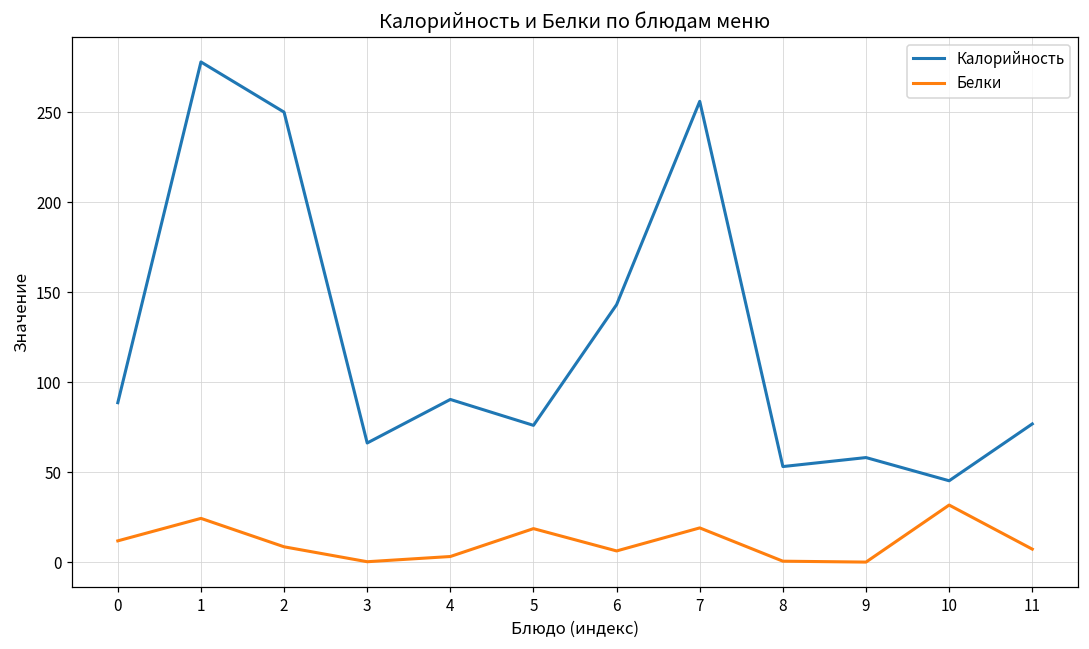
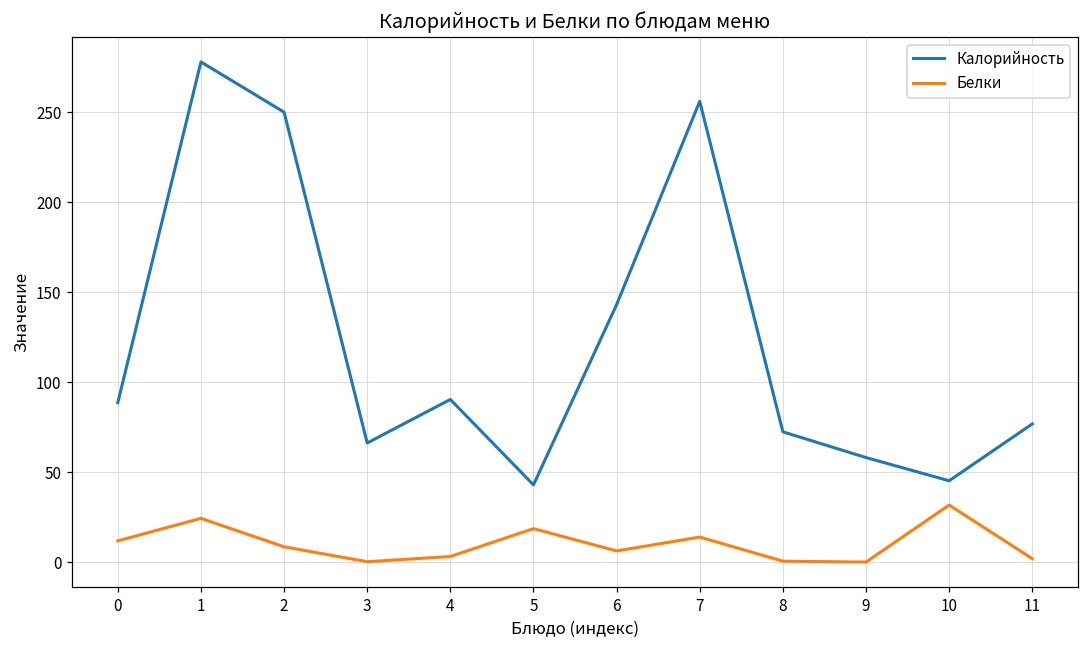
  {
    "Калорийность": {
      "0": 89,
      "1": 278,
      "2": 250,
      "3": 66,
      "4": 90,
-     "5": 76,
+     "5": 43,
      "6": 143,
      "7": 256,
-     "8": 53,
+     "8": 72,
      "9": 58,
      "10": 45,
      "11": 77
    },
    "Белки": {
      "0": 12,
      "1": 24,
      "2": 9,
      "3": 0,
      "4": 3,
      "5": 19,
      "6": 6,
-     "7": 19,
+     "7": 14,
      "8": 1,
      "9": 0,
      "10": 32,
-     "11": 7
+     "11": 2
    }
  }
